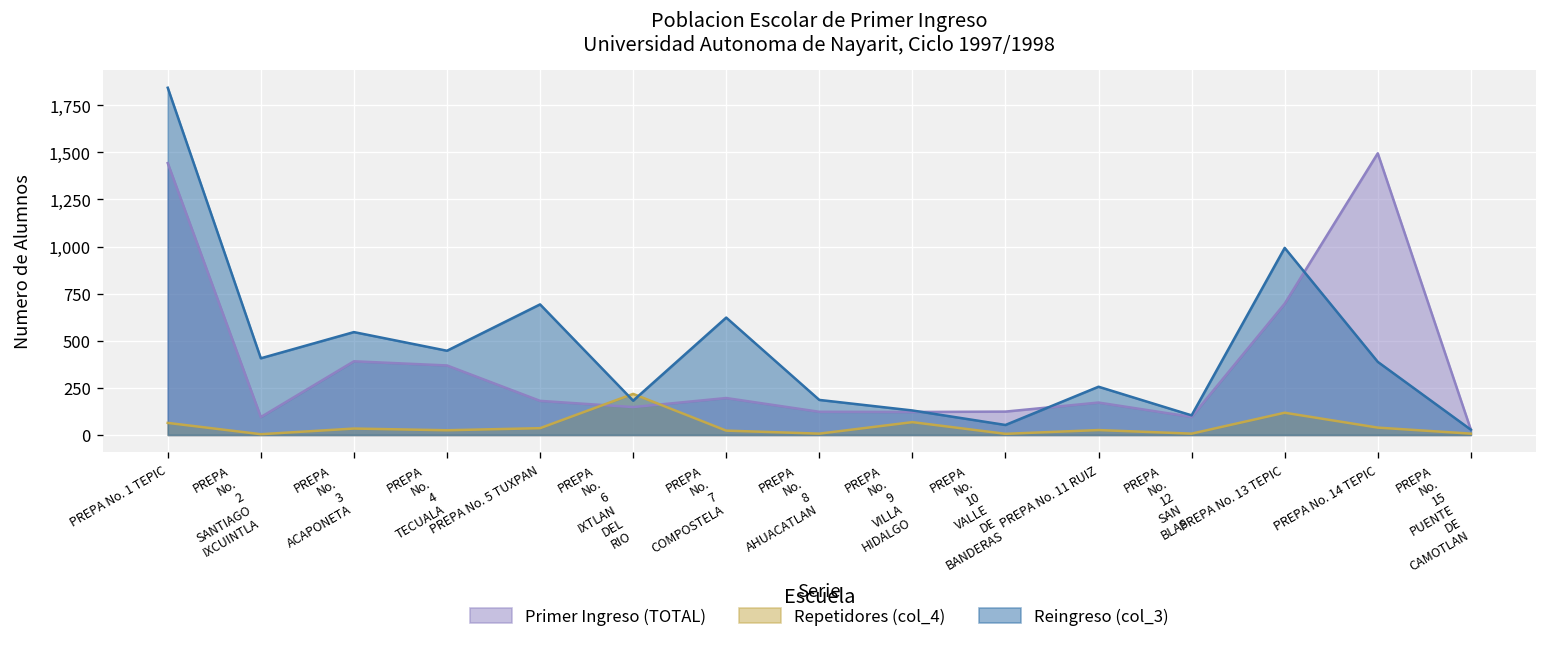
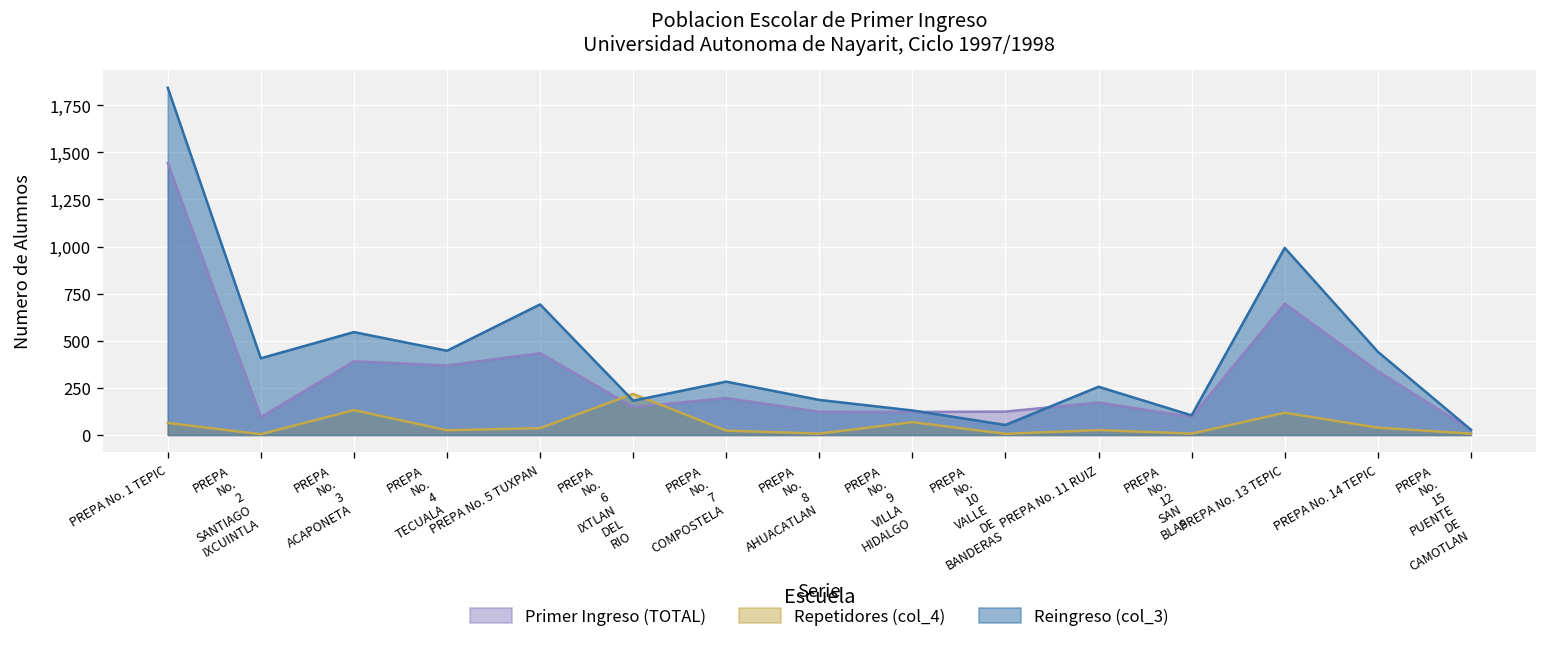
  {
    "Primer Ingreso (TOTAL)": {
      "PREPA No. 1 TEPIC": "1,440",
      "PREPA No. 2 SANTIAGO IXCUINTLA": "100",
      "PREPA No. 3 ACAPONETA": "390",
      "PREPA No. 4 TECUALA": "370",
-     "PREPA No. 5 TUXPAN": "180",
+     "PREPA No. 5 TUXPAN": "430",
      "PREPA No. 6 IXTLAN DEL RIO": "150",
      "PREPA No. 7 COMPOSTELA": "200",
      "PREPA No. 8 AHUACATLAN": "120",
      "PREPA No. 10 VALLE DE BANDERAS": "120",
      "PREPA No. 11 RUIZ": "170",
      "PREPA No. 13 TEPIC": "700",
-     "PREPA No. 14 TEPIC": "1,500"
+     "PREPA No. 14 TEPIC": "340"
    },
    "Repetidores (col_4)": {
      "PREPA No. 1 TEPIC": "60",
      "PREPA No. 2 SANTIAGO IXCUINTLA": "0",
-     "PREPA No. 3 ACAPONETA": "30",
+     "PREPA No. 3 ACAPONETA": "130",
      "PREPA No. 4 TECUALA": "30",
      "PREPA No. 5 TUXPAN": "40",
      "PREPA No. 6 IXTLAN DEL RIO": "220",
      "PREPA No. 7 COMPOSTELA": "20",
      "PREPA No. 8 AHUACATLAN": "10",
      "PREPA No. 9 VILLA HIDALGO": "70",
      "PREPA No. 10 VALLE DE BANDERAS": "10",
      "PREPA No. 11 RUIZ": "30",
      "PREPA No. 12 SAN BLAS": "10",
      "PREPA No. 13 TEPIC": "120",
      "PREPA No. 14 TEPIC": "40",
      "PREPA No. 15 PUENTE DE CAMOTLAN": "10"
    },
    "Reingreso (col_3)": {
      "PREPA No. 1 TEPIC": "1,840",
      "PREPA No. 2 SANTIAGO IXCUINTLA": "410",
      "PREPA No. 3 ACAPONETA": "550",
      "PREPA No. 4 TECUALA": "450",
      "PREPA No. 5 TUXPAN": "690",
      "PREPA No. 6 IXTLAN DEL RIO": "180",
-     "PREPA No. 7 COMPOSTELA": "620",
+     "PREPA No. 7 COMPOSTELA": "280",
      "PREPA No. 8 AHUACATLAN": "190",
      "PREPA No. 10 VALLE DE BANDERAS": "50",
      "PREPA No. 11 RUIZ": "260",
      "PREPA No. 13 TEPIC": "990",
-     "PREPA No. 14 TEPIC": "390"
+     "PREPA No. 14 TEPIC": "440"
    }
  }
